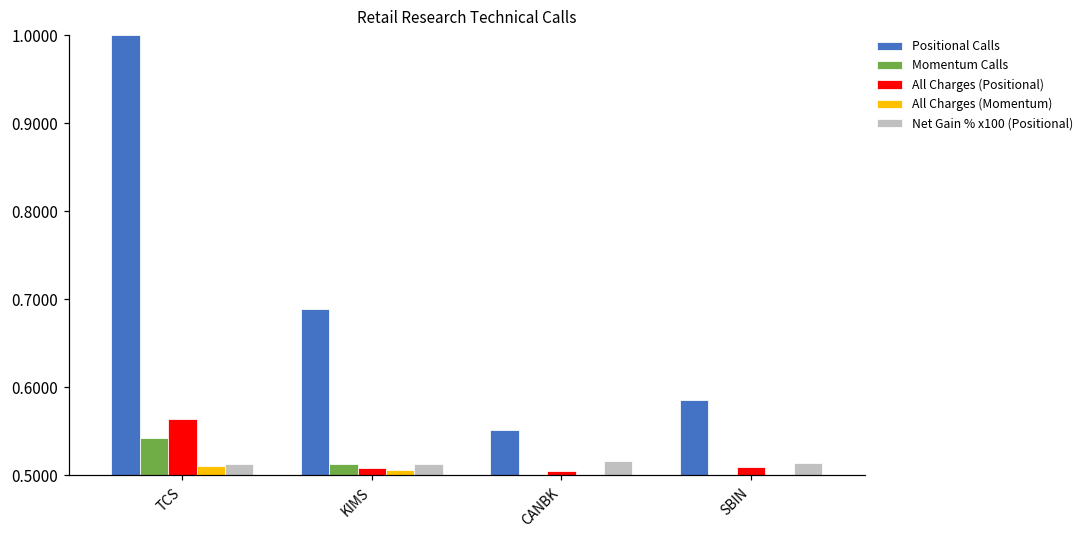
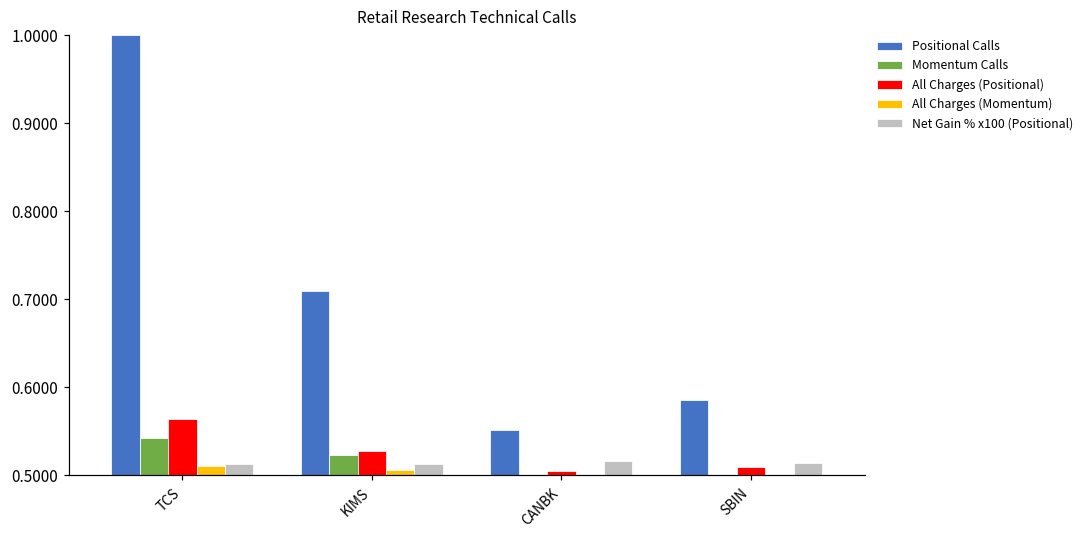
  {
    "Positional Calls": {
      "TCS": 1.00,
-     "KIMS": 0.69,
+     "KIMS": 0.71,
      "CANBK": 0.55,
      "SBIN": 0.59
    },
    "Momentum Calls": {
      "TCS": 0.54,
-     "KIMS": 0.51,
+     "KIMS": 0.52,
      "CANBK": 0.50,
      "SBIN": 0.50
    },
    "All Charges (Positional)": {
      "TCS": 0.56,
-     "KIMS": 0.51,
+     "KIMS": 0.53,
      "CANBK": 0.51,
      "SBIN": 0.51
    },
    "All Charges (Momentum)": {
      "TCS": 0.51,
      "KIMS": 0.51,
      "CANBK": 0.50,
      "SBIN": 0.50
    },
    "Net Gain % x100 (Positional)": {
      "TCS": 0.51,
      "KIMS": 0.51,
      "CANBK": 0.52,
      "SBIN": 0.51
    }
  }
